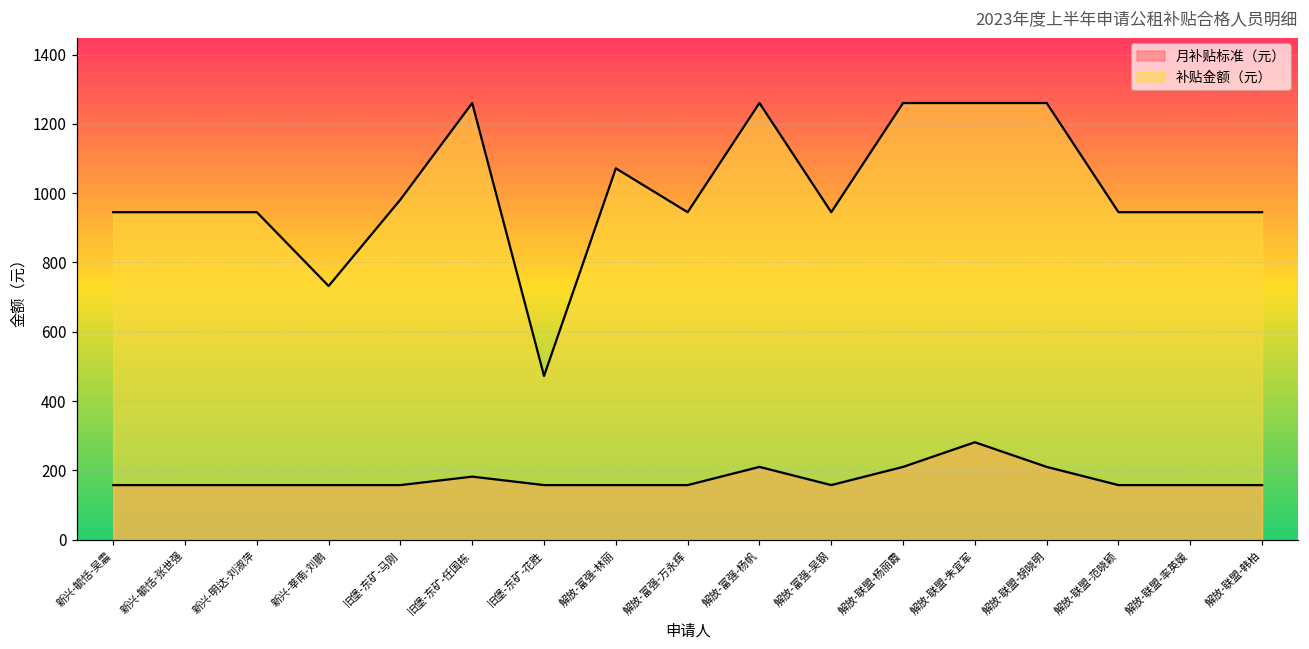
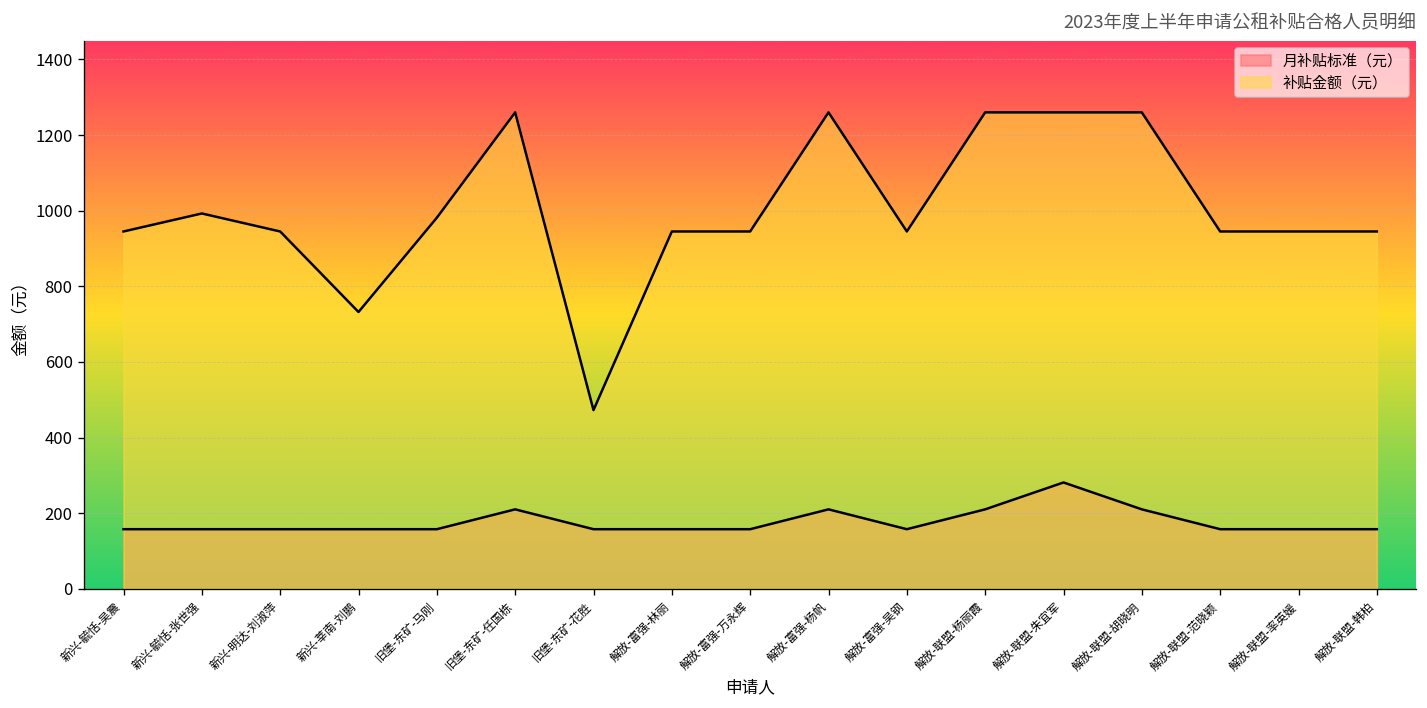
  {
    "月补贴标准（元）": {
      "新兴-毓恬-吴震": 160,
      "新兴-毓恬-张世强": 160,
      "新兴-明达-刘淑萍": 160,
      "新兴-莘南-刘鹏": 160,
      "旧堡-东矿-马刚": 160,
-     "旧堡-东矿-任国栋": 180,
+     "旧堡-东矿-任国栋": 210,
      "旧堡-东矿-花胜": 160,
      "解放-富强-林丽": 160,
      "解放-富强-万永辉": 160,
      "解放-富强-杨帆": 210,
      "解放-富强-吴钢": 160,
      "解放-联盟-杨丽霞": 210,
      "解放-联盟-朱宜军": 280,
      "解放-联盟-胡晓明": 210,
      "解放-联盟-范晓颖": 160,
      "解放-联盟-率英媛": 160,
      "解放-联盟-韩柏": 160
    },
    "补贴金额（元）": {
      "新兴-毓恬-吴震": 950,
-     "新兴-毓恬-张世强": 950,
+     "新兴-毓恬-张世强": 990,
      "新兴-明达-刘淑萍": 950,
      "新兴-莘南-刘鹏": 730,
      "旧堡-东矿-马刚": 980,
      "旧堡-东矿-任国栋": 1260,
      "旧堡-东矿-花胜": 470,
-     "解放-富强-林丽": 1070,
+     "解放-富强-林丽": 950,
      "解放-富强-万永辉": 950,
      "解放-富强-杨帆": 1260,
      "解放-富强-吴钢": 950,
      "解放-联盟-杨丽霞": 1260,
      "解放-联盟-朱宜军": 1260,
      "解放-联盟-胡晓明": 1260,
      "解放-联盟-范晓颖": 950,
      "解放-联盟-率英媛": 950,
      "解放-联盟-韩柏": 950
    }
  }
